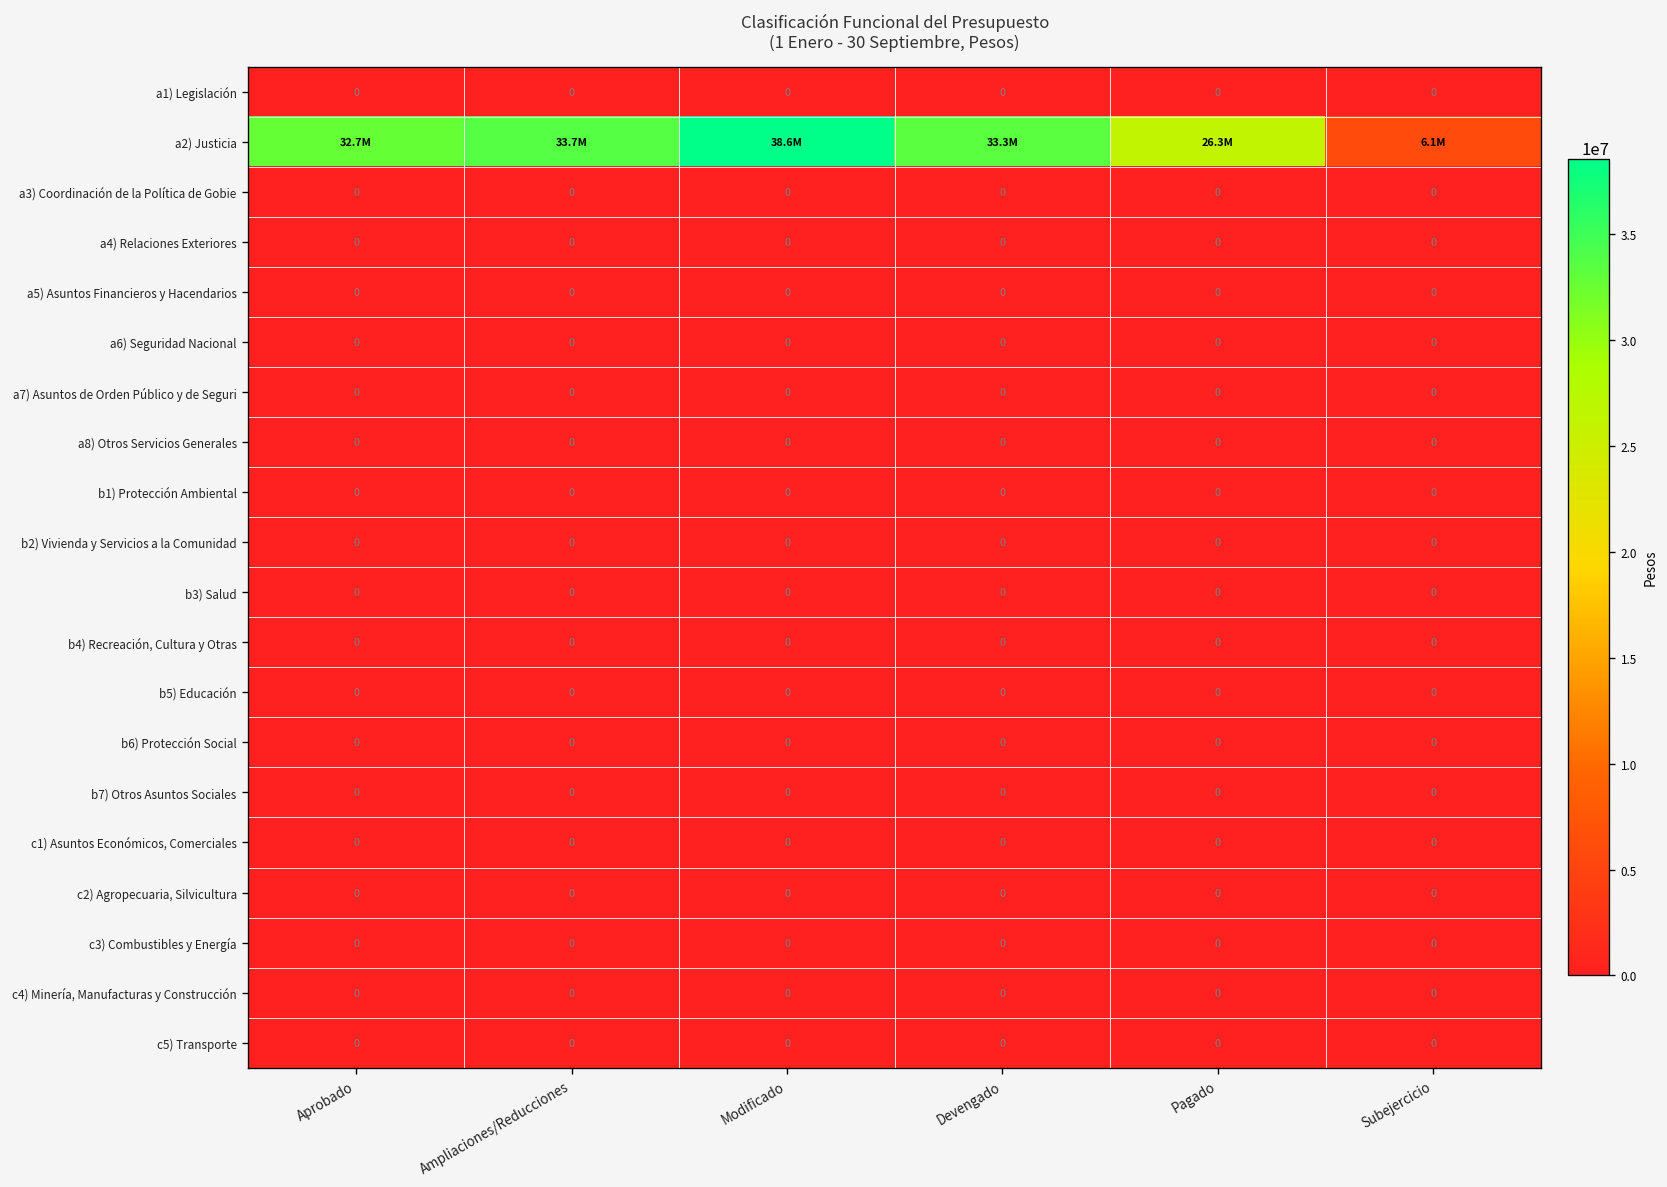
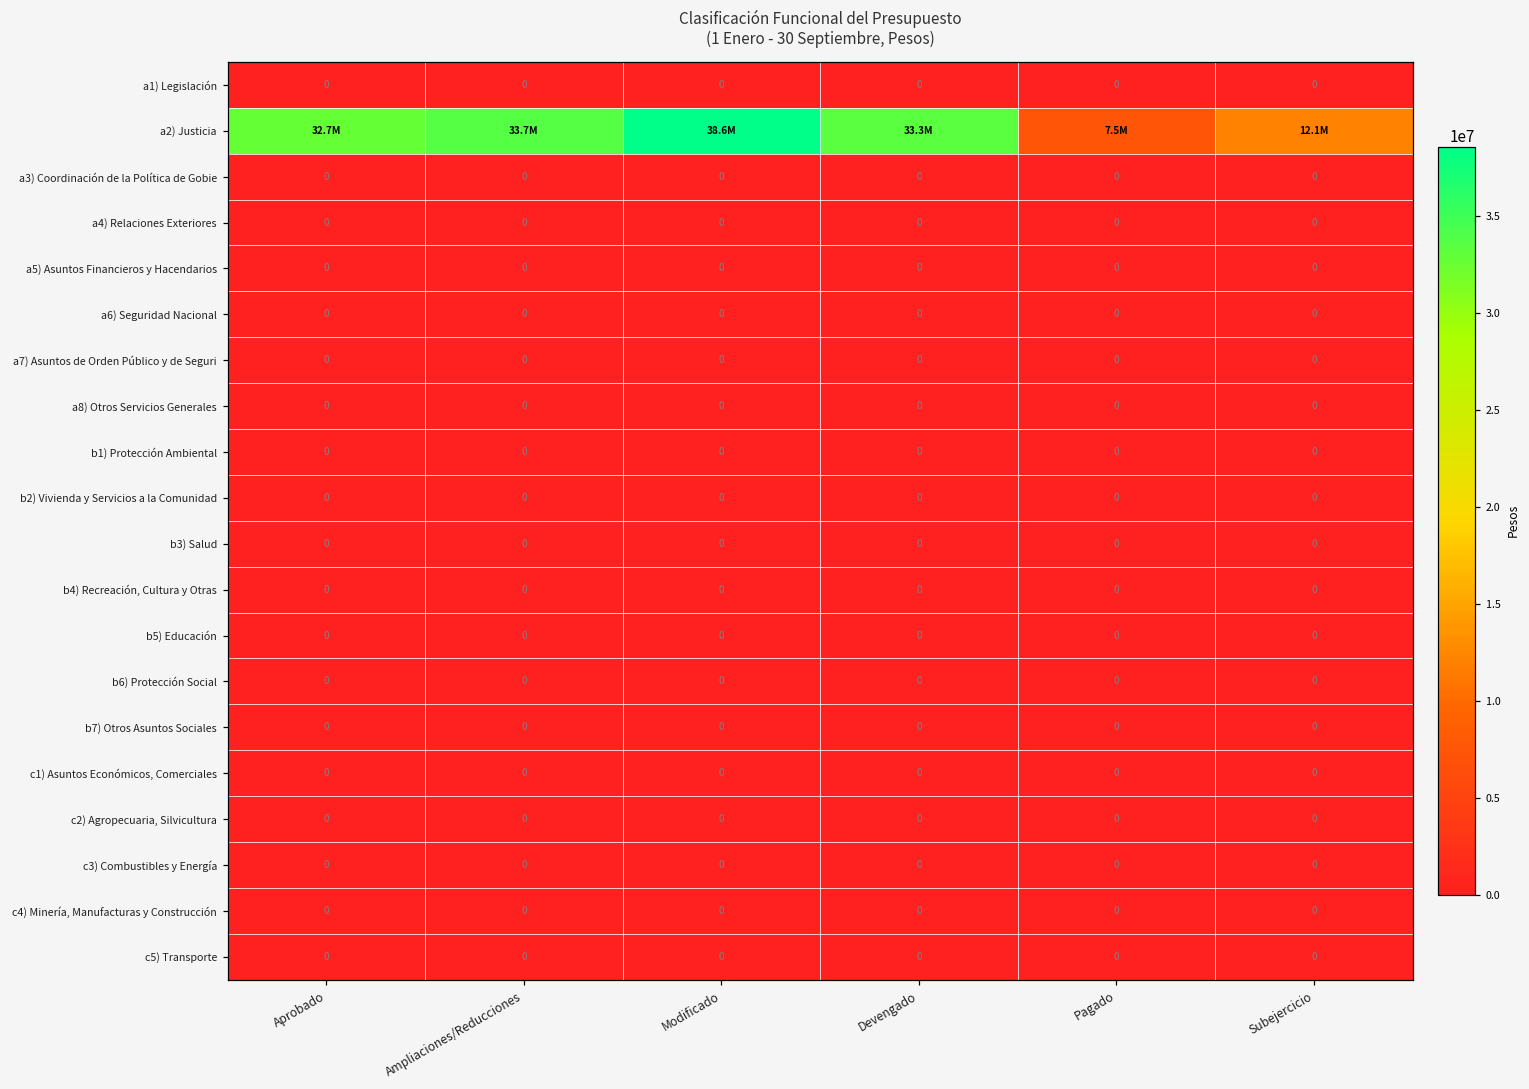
  {
    "a1) Legislación": {
      "Aprobado": "0",
      "Ampliaciones/Reducciones": "0",
      "Modificado": "0",
      "Devengado": "0",
      "Pagado": "0",
      "Subejercicio": "0"
    },
    "a2) Justicia": {
      "Aprobado": "32.7M",
      "Ampliaciones/Reducciones": "33.7M",
      "Modificado": "38.6M",
      "Devengado": "33.3M",
-     "Pagado": "26.3M",
-     "Subejercicio": "6.1M"
+     "Pagado": "7.5M",
+     "Subejercicio": "12.1M"
    },
    "a3) Coordinación de la Política de Gobie": {
      "Aprobado": "0",
      "Ampliaciones/Reducciones": "0",
      "Modificado": "0",
      "Devengado": "0",
      "Pagado": "0",
      "Subejercicio": "0"
    },
    "a4) Relaciones Exteriores": {
      "Aprobado": "0",
      "Ampliaciones/Reducciones": "0",
      "Modificado": "0",
      "Devengado": "0",
      "Pagado": "0",
      "Subejercicio": "0"
    },
    "a5) Asuntos Financieros y Hacendarios": {
      "Aprobado": "0",
      "Ampliaciones/Reducciones": "0",
      "Modificado": "0",
      "Devengado": "0",
      "Pagado": "0",
      "Subejercicio": "0"
    },
    "a6) Seguridad Nacional": {
      "Aprobado": "0",
      "Ampliaciones/Reducciones": "0",
      "Modificado": "0",
      "Devengado": "0",
      "Pagado": "0",
      "Subejercicio": "0"
    },
    "a7) Asuntos de Orden Público y de Seguri": {
      "Aprobado": "0",
      "Ampliaciones/Reducciones": "0",
      "Modificado": "0",
      "Devengado": "0",
      "Pagado": "0",
      "Subejercicio": "0"
    },
    "a8) Otros Servicios Generales": {
      "Aprobado": "0",
      "Ampliaciones/Reducciones": "0",
      "Modificado": "0",
      "Devengado": "0",
      "Pagado": "0",
      "Subejercicio": "0"
    },
    "b1) Protección Ambiental": {
      "Aprobado": "0",
      "Ampliaciones/Reducciones": "0",
      "Modificado": "0",
      "Devengado": "0",
      "Pagado": "0",
      "Subejercicio": "0"
    },
    "b2) Vivienda y Servicios a la Comunidad": {
      "Aprobado": "0",
      "Ampliaciones/Reducciones": "0",
      "Modificado": "0",
      "Devengado": "0",
      "Pagado": "0",
      "Subejercicio": "0"
    },
    "b3) Salud": {
      "Aprobado": "0",
      "Ampliaciones/Reducciones": "0",
      "Modificado": "0",
      "Devengado": "0",
      "Pagado": "0",
      "Subejercicio": "0"
    },
    "b4) Recreación, Cultura y Otras": {
      "Aprobado": "0",
      "Ampliaciones/Reducciones": "0",
      "Modificado": "0",
      "Devengado": "0",
      "Pagado": "0",
      "Subejercicio": "0"
    },
    "b5) Educación": {
      "Aprobado": "0",
      "Ampliaciones/Reducciones": "0",
      "Modificado": "0",
      "Devengado": "0",
      "Pagado": "0",
      "Subejercicio": "0"
    },
    "b6) Protección Social": {
      "Aprobado": "0",
      "Ampliaciones/Reducciones": "0",
      "Modificado": "0",
      "Devengado": "0",
      "Pagado": "0",
      "Subejercicio": "0"
    },
    "b7) Otros Asuntos Sociales": {
      "Aprobado": "0",
      "Ampliaciones/Reducciones": "0",
      "Modificado": "0",
      "Devengado": "0",
      "Pagado": "0",
      "Subejercicio": "0"
    },
    "c1) Asuntos Económicos, Comerciales": {
      "Aprobado": "0",
      "Ampliaciones/Reducciones": "0",
      "Modificado": "0",
      "Devengado": "0",
      "Pagado": "0",
      "Subejercicio": "0"
    },
    "c2) Agropecuaria, Silvicultura": {
      "Aprobado": "0",
      "Ampliaciones/Reducciones": "0",
      "Modificado": "0",
      "Devengado": "0",
      "Pagado": "0",
      "Subejercicio": "0"
    },
    "c3) Combustibles y Energía": {
      "Aprobado": "0",
      "Ampliaciones/Reducciones": "0",
      "Modificado": "0",
      "Devengado": "0",
      "Pagado": "0",
      "Subejercicio": "0"
    },
    "c4) Minería, Manufacturas y Construcción": {
      "Aprobado": "0",
      "Ampliaciones/Reducciones": "0",
      "Modificado": "0",
      "Devengado": "0",
      "Pagado": "0",
      "Subejercicio": "0"
    },
    "c5) Transporte": {
      "Aprobado": "0",
      "Ampliaciones/Reducciones": "0",
      "Modificado": "0",
      "Devengado": "0",
      "Pagado": "0",
      "Subejercicio": "0"
    }
  }
